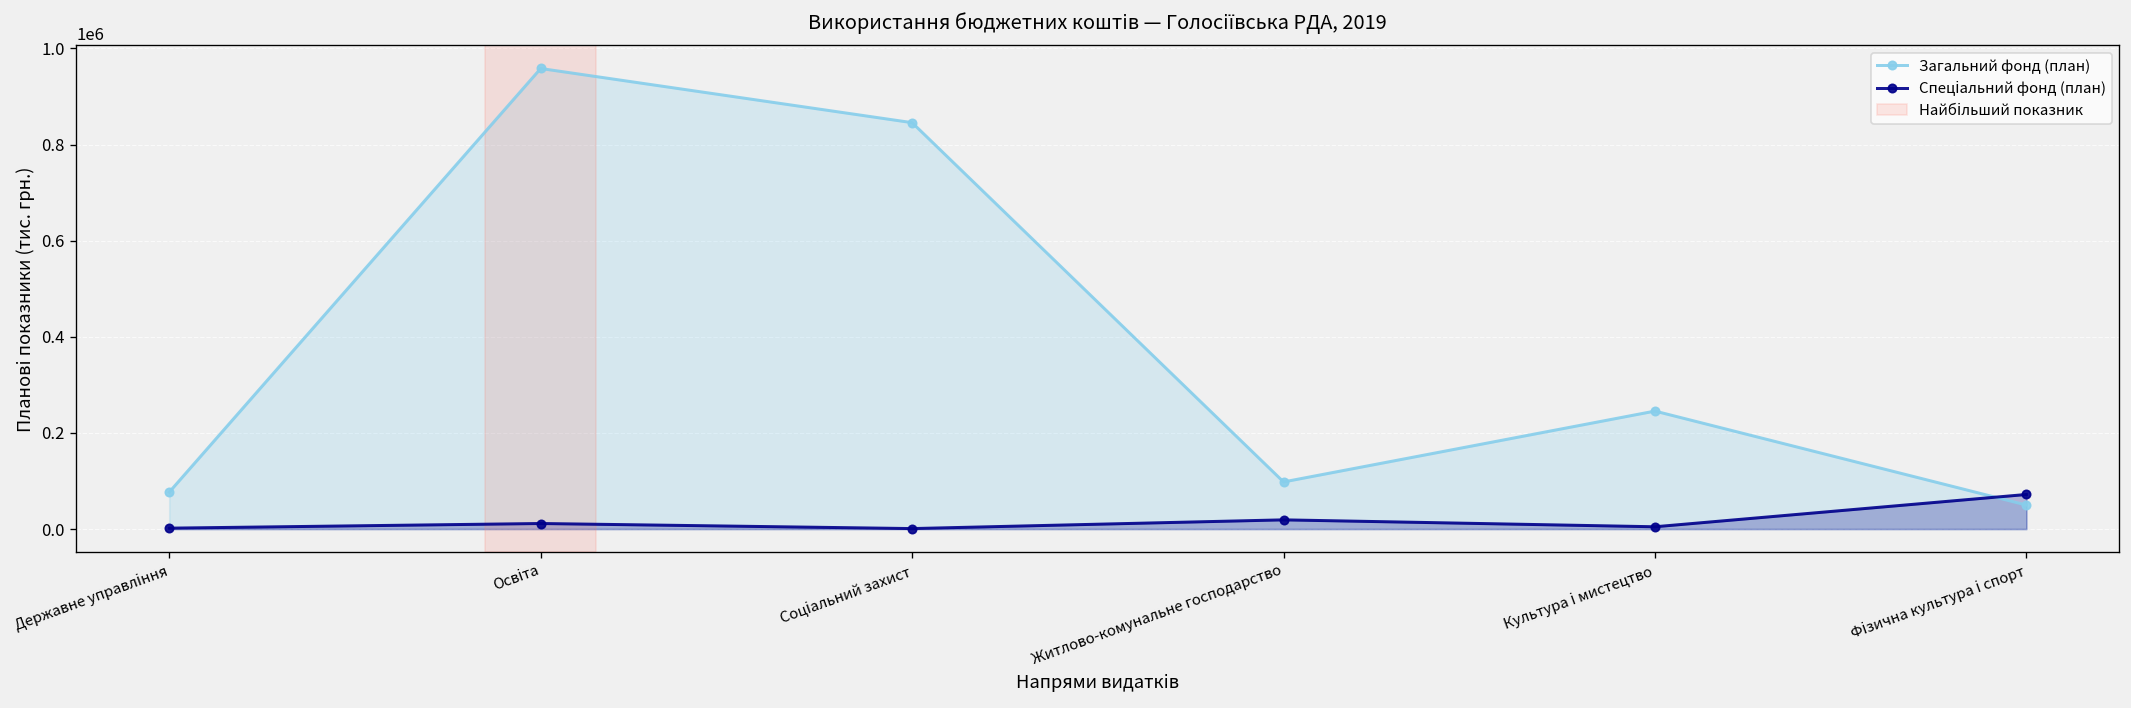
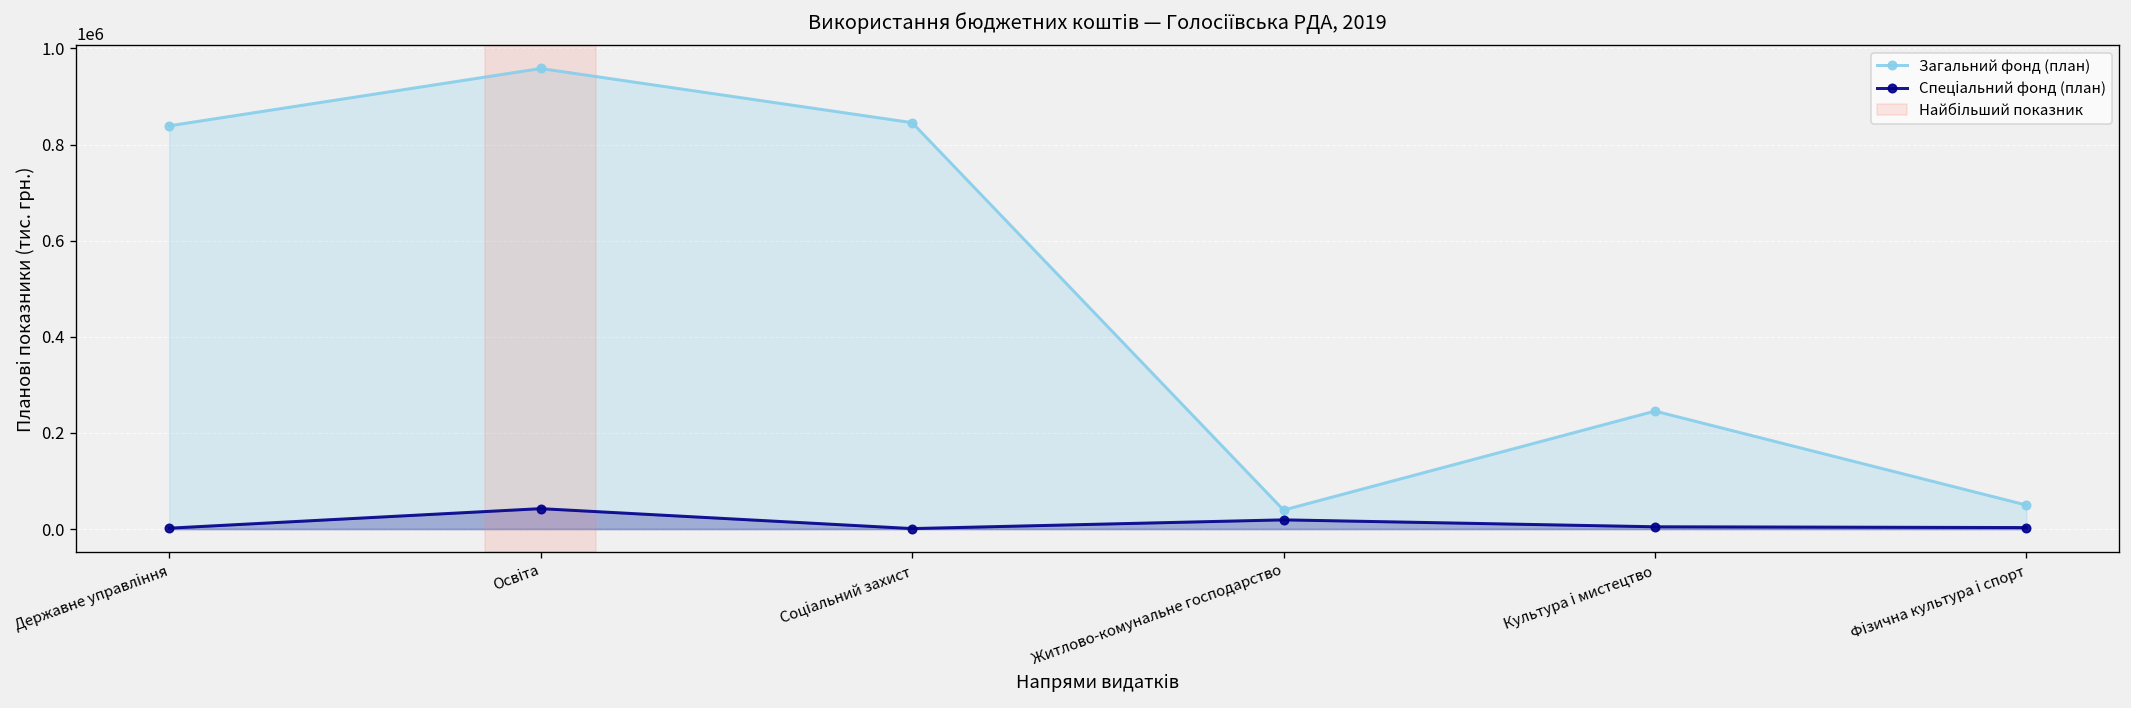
  {
    "Загальний фонд (план)": {
-     "Державне управління": 80000,
+     "Державне управління": 840000,
      "Освіта": 960000,
      "Соціальний захист": 850000,
-     "Житлово-комунальне господарство": 100000,
+     "Житлово-комунальне господарство": 40000,
      "Культура і мистецтво": 250000,
      "Фізична культура і спорт": 50000
    },
    "Спеціальний фонд (план)": {
      "Державне управління": 0,
-     "Освіта": 10000,
+     "Освіта": 40000,
      "Соціальний захист": 0,
      "Житлово-комунальне господарство": 20000,
      "Культура і мистецтво": 0,
-     "Фізична культура і спорт": 70000
+     "Фізична культура і спорт": 0
    }
  }
